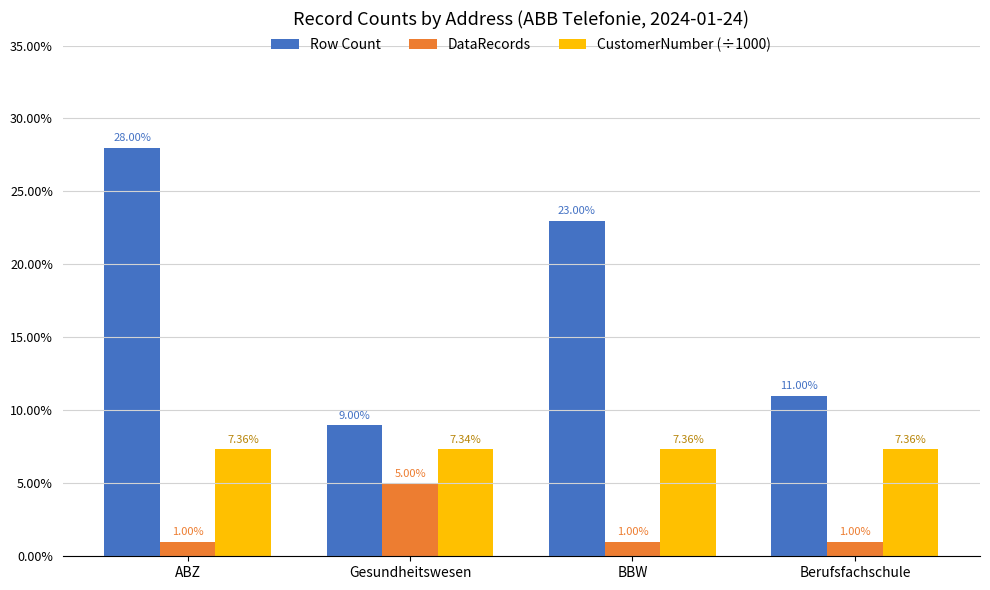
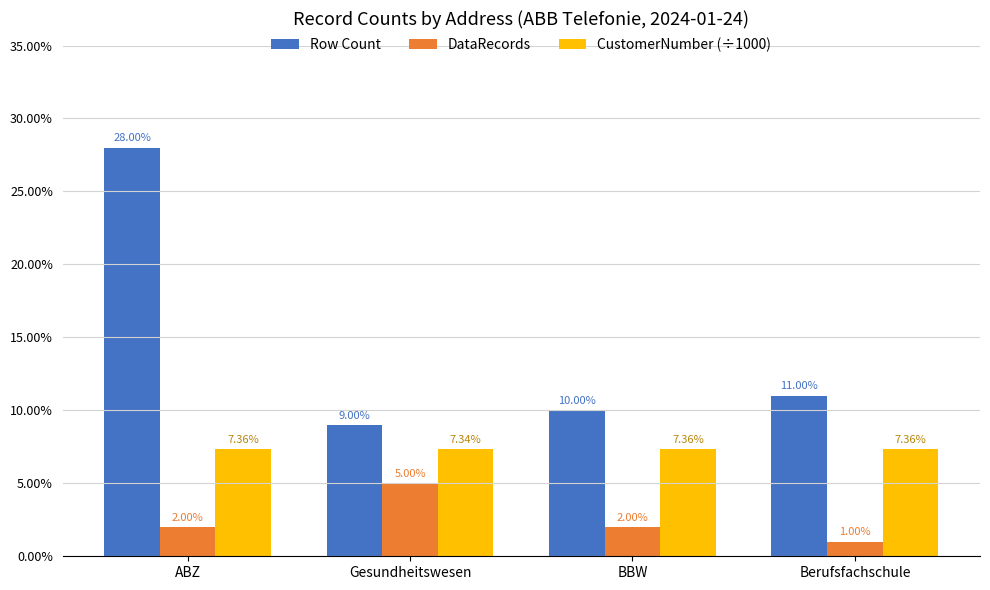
  {
    "Row Count": {
      "ABZ": "28.00%",
      "Gesundheitswesen": "9.00%",
-     "BBW": "23.00%",
+     "BBW": "10.00%",
      "Berufsfachschule": "11.00%"
    },
    "DataRecords": {
-     "ABZ": "1.00%",
+     "ABZ": "2.00%",
      "Gesundheitswesen": "5.00%",
-     "BBW": "1.00%",
+     "BBW": "2.00%",
      "Berufsfachschule": "1.00%"
    },
    "CustomerNumber (÷1000)": {
      "ABZ": "7.36%",
      "Gesundheitswesen": "7.34%",
      "BBW": "7.36%",
      "Berufsfachschule": "7.36%"
    }
  }
